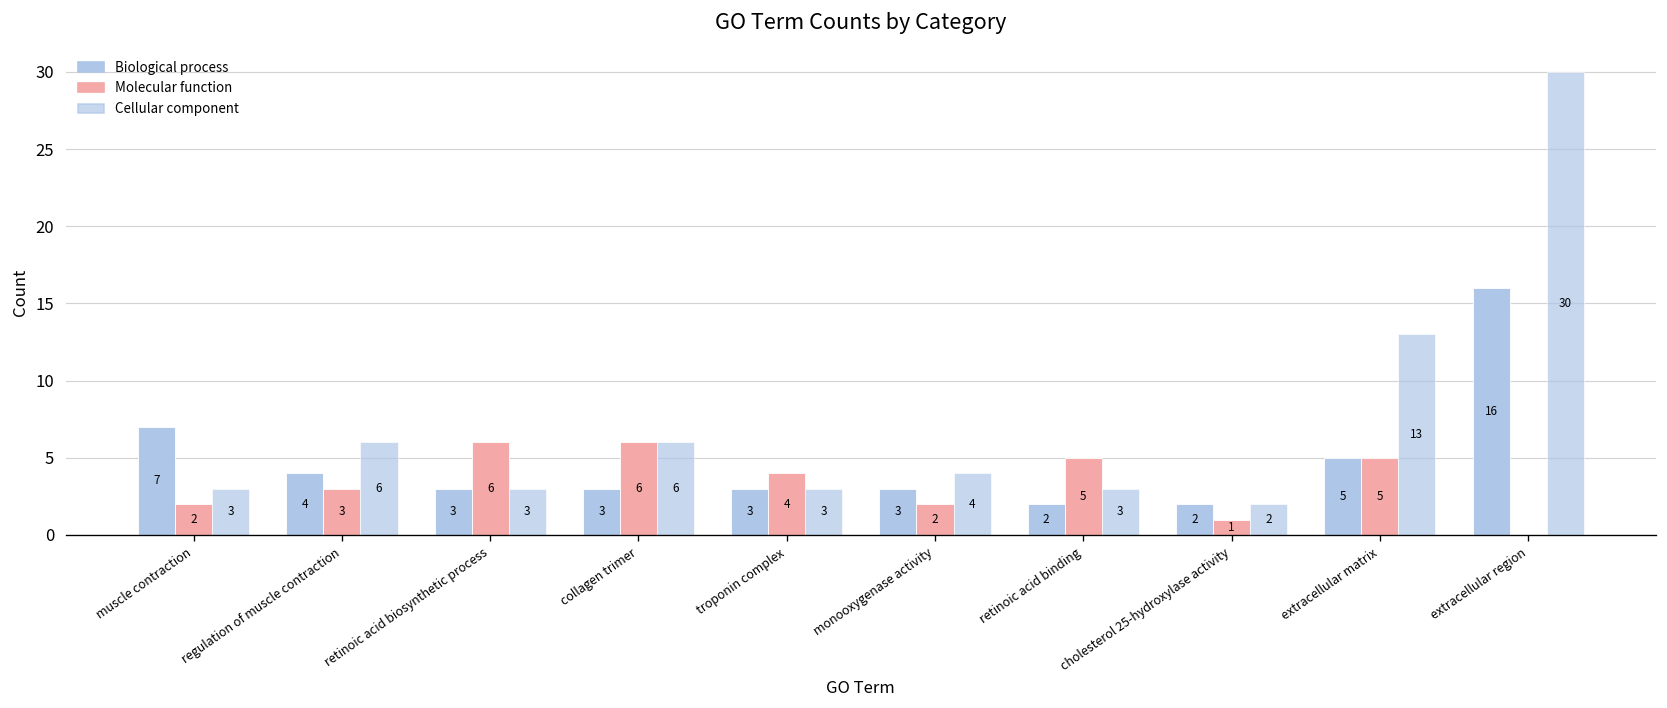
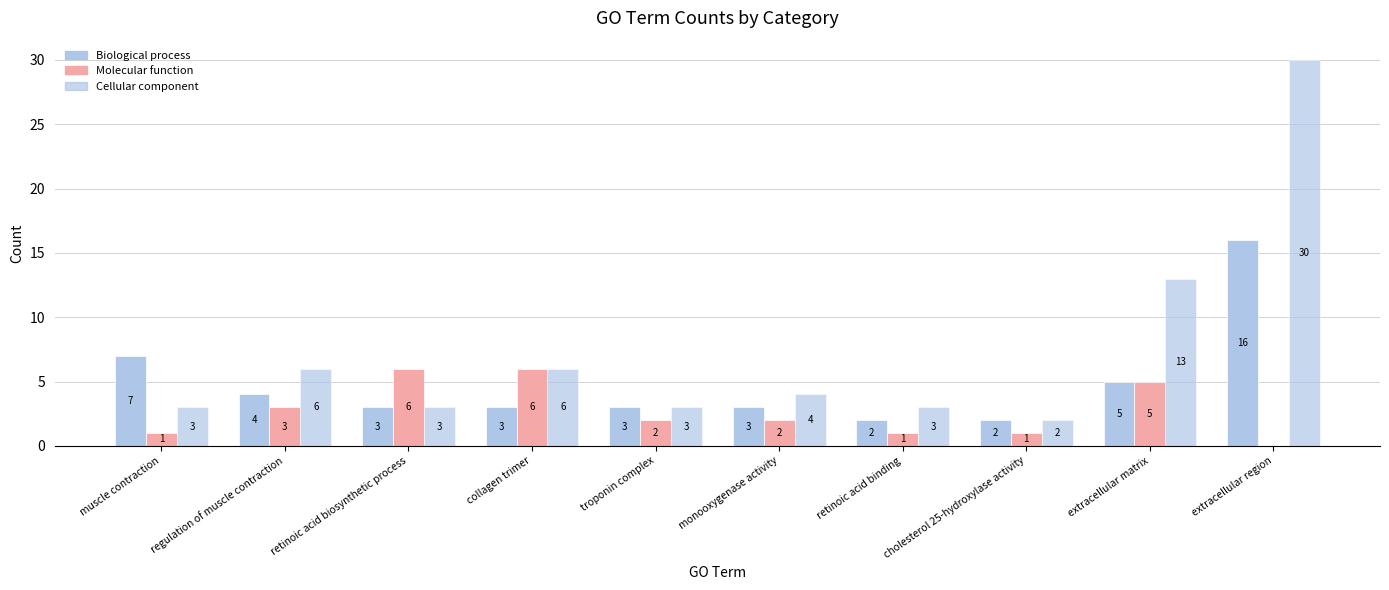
  {
    "Molecular function": {
-     "muscle contraction": 2,
+     "muscle contraction": 1,
      "regulation of muscle contraction": 3,
      "retinoic acid biosynthetic process": 6,
      "collagen trimer": 6,
-     "troponin complex": 4,
+     "troponin complex": 2,
      "monooxygenase activity": 2,
-     "retinoic acid binding": 5,
+     "retinoic acid binding": 1,
      "cholesterol 25-hydroxylase activity": 1,
      "extracellular matrix": 5
    }
  }
